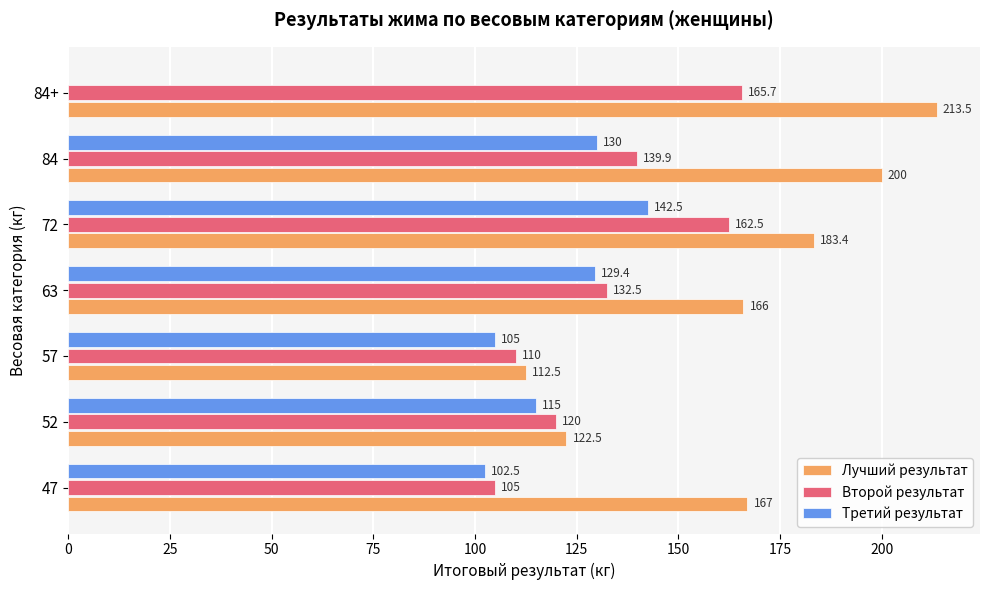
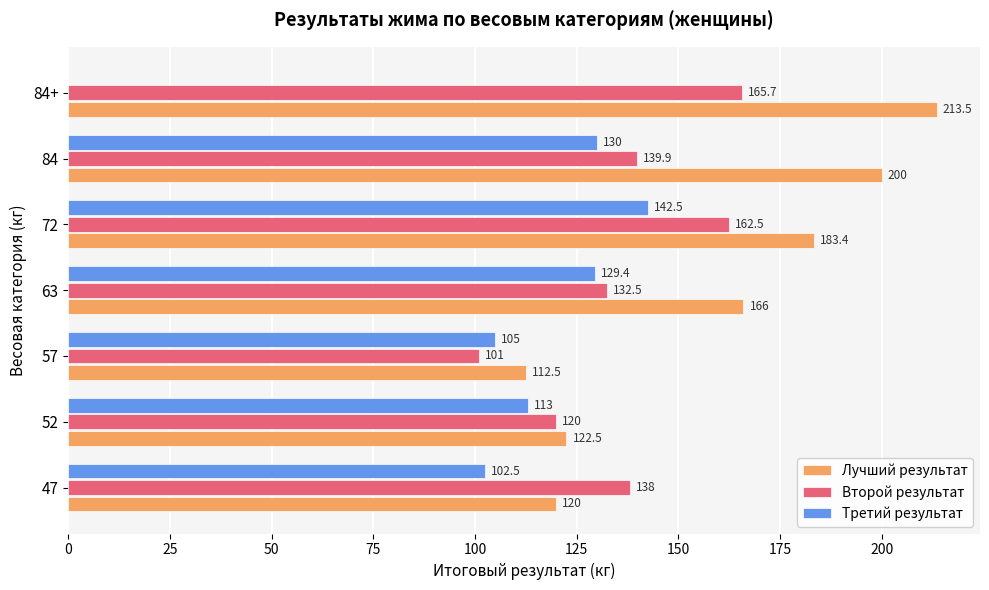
  {
    "Лучший результат": {
      "84+": 213.5,
      "84": 200,
      "72": 183.4,
      "63": 166,
      "57": 112.5,
      "52": 122.5,
-     "47": 167
+     "47": 120
    },
    "Второй результат": {
      "84+": 165.7,
      "84": 139.9,
      "72": 162.5,
      "63": 132.5,
-     "57": 110,
+     "57": 101,
      "52": 120,
-     "47": 105
+     "47": 138
    },
    "Третий результат": {
      "84": 130,
      "72": 142.5,
      "63": 129.4,
      "57": 105,
-     "52": 115,
+     "52": 113,
      "47": 102.5
    }
  }
